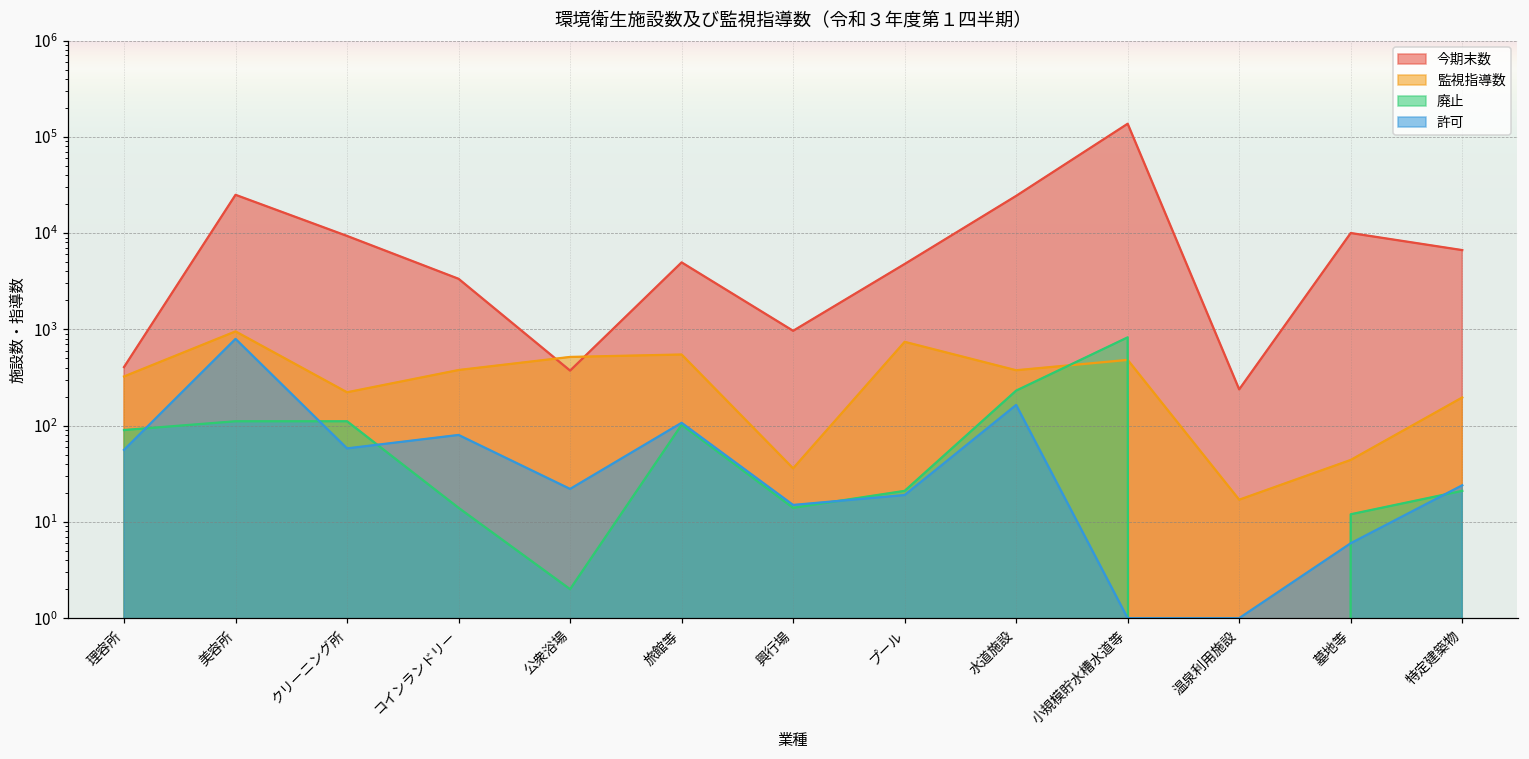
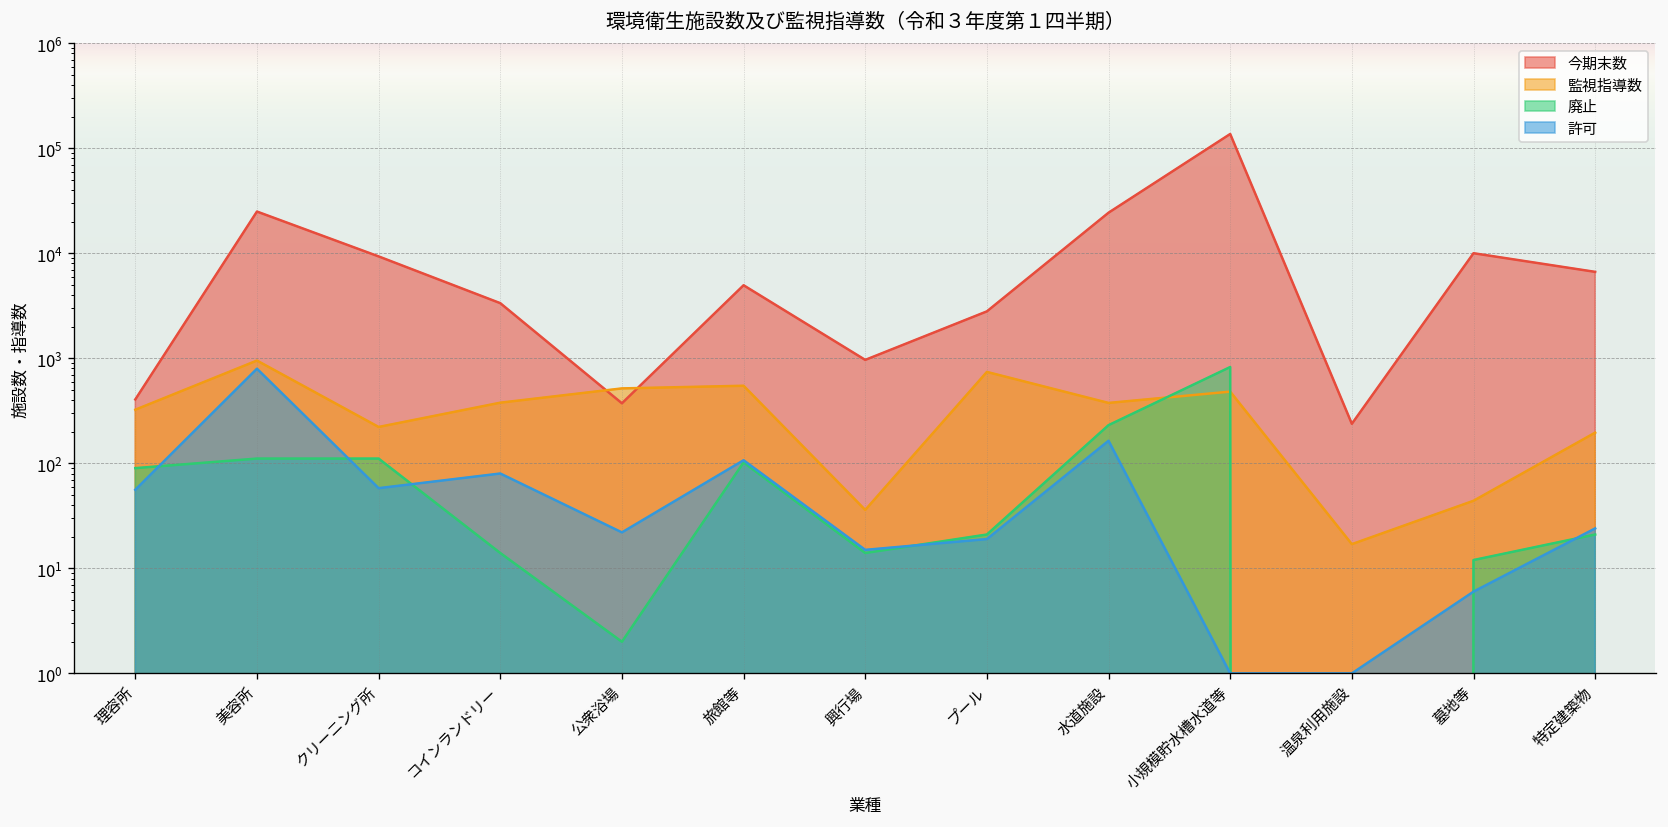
  {
    "今期末数": {
      "理容所": 400,
      "美容所": 25000,
      "クリーニング所": 9000,
      "コインランドリー": 3400,
      "公衆浴場": 370,
      "旅館等": 5000,
      "興行場": 1000,
-     "プール": 5000,
+     "プール": 2800,
      "水道施設": 24000,
      "小規模貯水槽水道等": 140000,
      "温泉利用施設": 240,
      "墓地等": 10000,
      "特定建築物": 7000
    },
    "監視指導数": {
      "理容所": 320,
      "美容所": 1000,
      "クリーニング所": 220,
      "コインランドリー": 380,
      "公衆浴場": 500,
      "旅館等": 500,
      "興行場": 36,
      "プール": 700,
      "水道施設": 380,
      "小規模貯水槽水道等": 500,
      "温泉利用施設": 17,
      "墓地等": 40,
      "特定建築物": 200
    },
    "廃止": {
      "理容所": 90,
      "美容所": 110,
      "クリーニング所": 110,
      "コインランドリー": 14,
      "公衆浴場": 2,
      "興行場": 14,
      "プール": 21,
      "水道施設": 230,
      "小規模貯水槽水道等": 800,
      "墓地等": 12,
      "特定建築物": 21
    },
    "許可": {
      "理容所": 60,
      "美容所": 800,
      "クリーニング所": 60,
      "コインランドリー": 80,
      "公衆浴場": 22,
      "興行場": 15,
      "プール": 19,
      "水道施設": 160,
      "小規模貯水槽水道等": 1,
      "温泉利用施設": 1,
      "墓地等": 6,
      "特定建築物": 24
    }
  }
